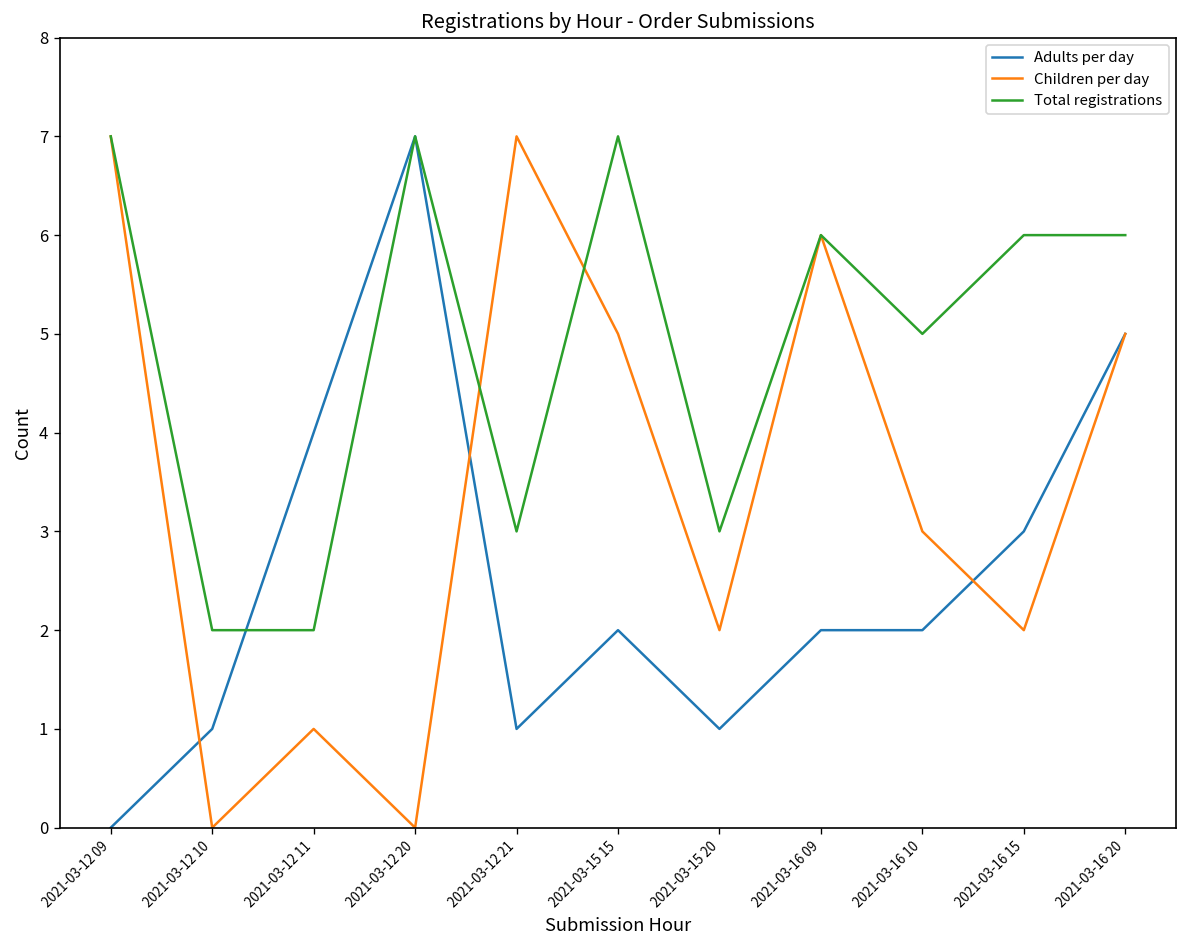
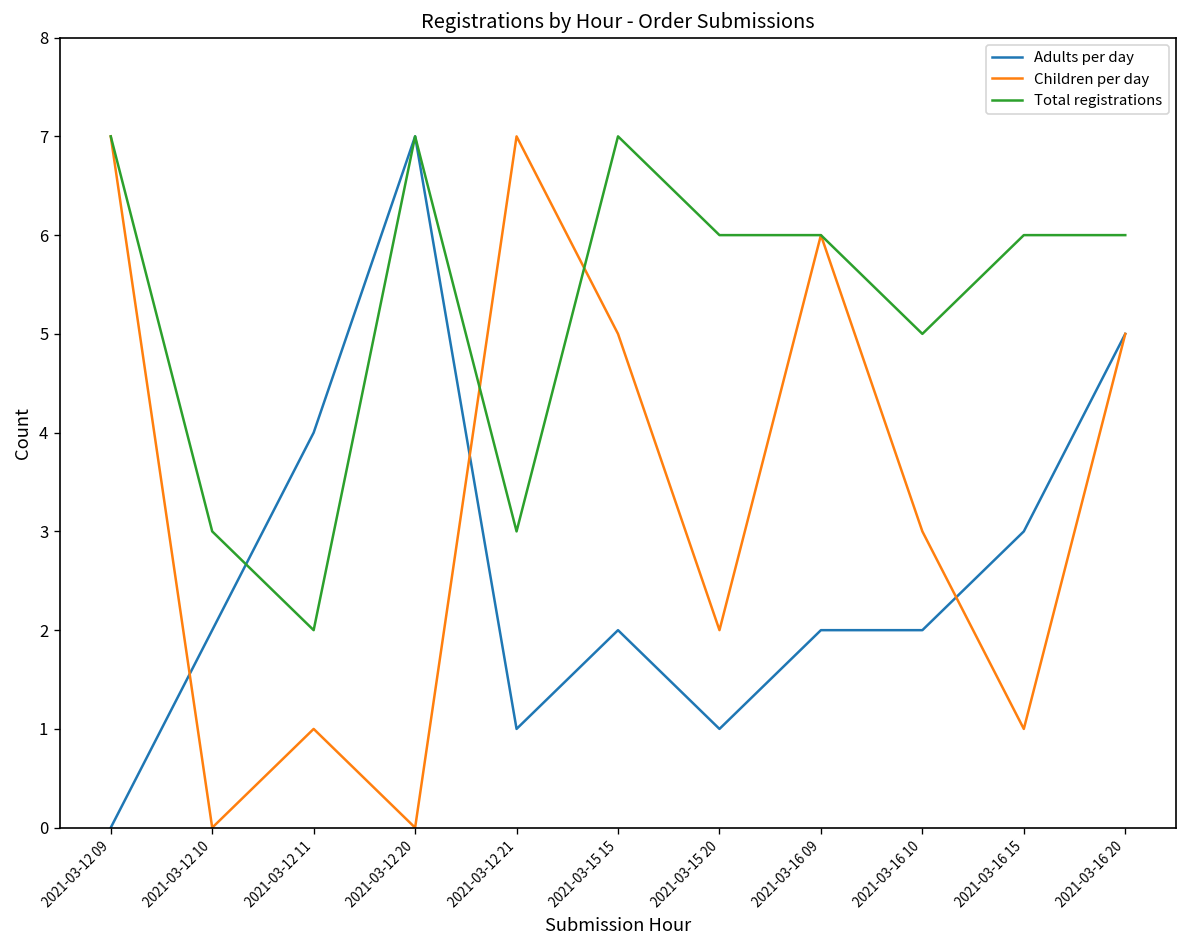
  {
    "Adults per day": {
      "2021-03-12 09": 0,
-     "2021-03-12 10": 1,
+     "2021-03-12 10": 2,
      "2021-03-12 11": 4,
      "2021-03-12 21": 1,
      "2021-03-15 15": 2,
      "2021-03-15 20": 1,
      "2021-03-16 09": 2,
      "2021-03-16 10": 2,
      "2021-03-16 15": 3
    },
    "Children per day": {
      "2021-03-12 10": 0,
      "2021-03-12 11": 1,
      "2021-03-12 20": 0,
      "2021-03-12 21": 7,
      "2021-03-15 15": 5,
      "2021-03-15 20": 2,
      "2021-03-16 10": 3,
-     "2021-03-16 15": 2
+     "2021-03-16 15": 1
    },
    "Total registrations": {
-     "2021-03-12 10": 2,
+     "2021-03-12 10": 3,
      "2021-03-12 11": 2,
      "2021-03-12 21": 3,
      "2021-03-15 15": 7,
-     "2021-03-15 20": 3,
+     "2021-03-15 20": 6,
      "2021-03-16 10": 5,
      "2021-03-16 15": 6,
      "2021-03-16 20": 6
    }
  }
